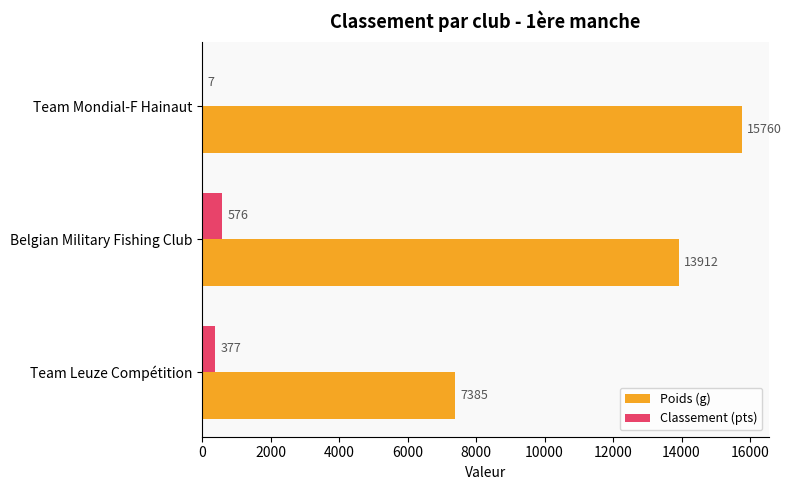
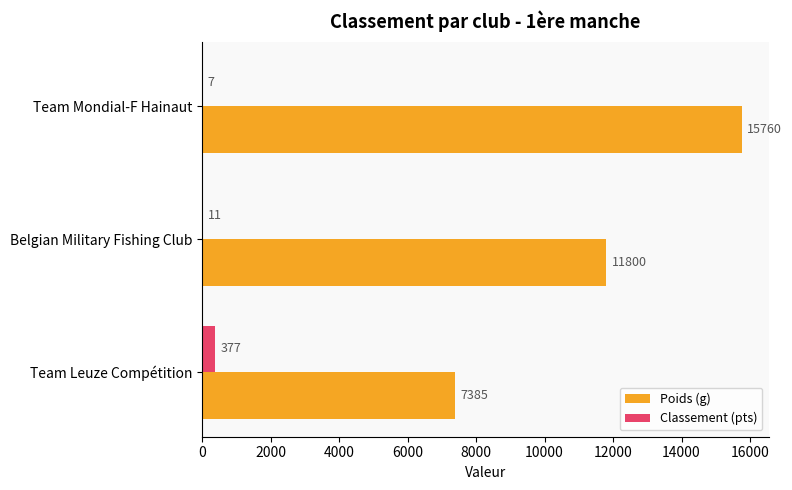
  {
    "Poids (g)": {
      "Team Mondial-F Hainaut": 15760,
-     "Belgian Military Fishing Club": 13912,
+     "Belgian Military Fishing Club": 11800,
      "Team Leuze Compétition": 7385
    },
    "Classement (pts)": {
      "Team Mondial-F Hainaut": 7,
-     "Belgian Military Fishing Club": 576,
+     "Belgian Military Fishing Club": 11,
      "Team Leuze Compétition": 377
    }
  }
